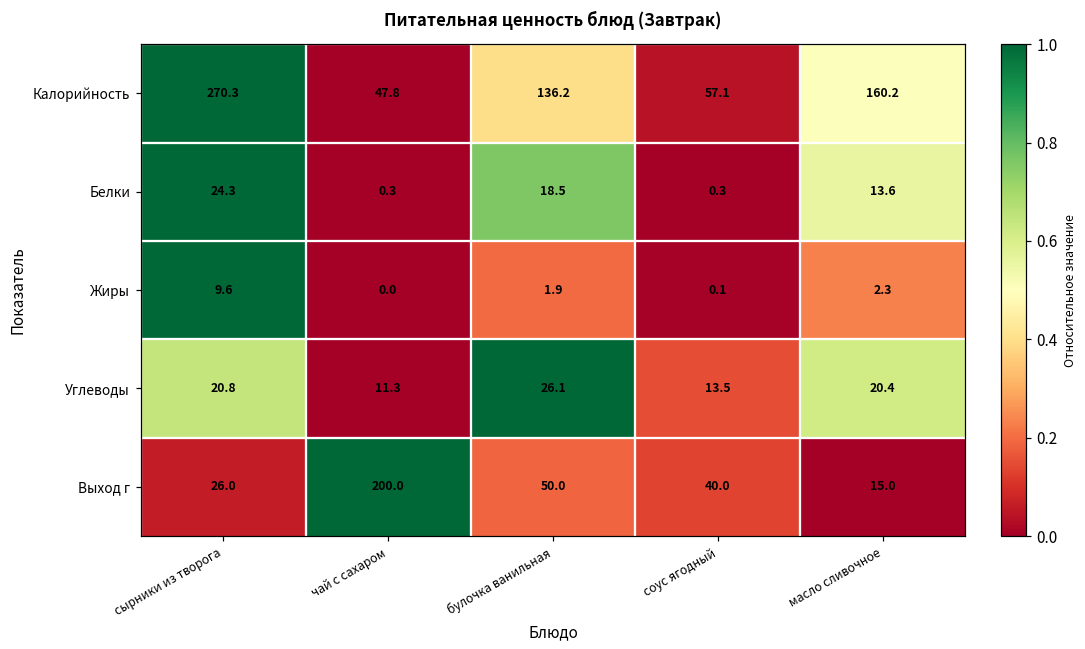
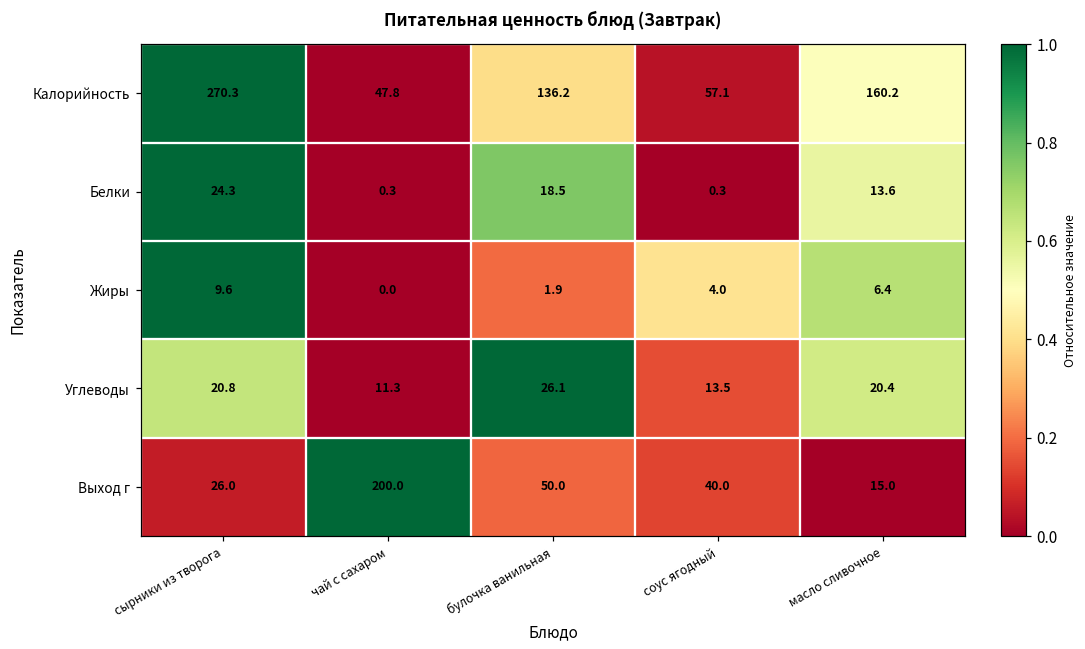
  {
    "Калорийность": {
      "сырники из творога": 270.3,
      "чай с сахаром": 47.8,
      "булочка ванильная": 136.2,
      "соус ягодный": 57.1,
      "масло сливочное": 160.2
    },
    "Белки": {
      "сырники из творога": 24.3,
      "чай с сахаром": 0.3,
      "булочка ванильная": 18.5,
      "соус ягодный": 0.3,
      "масло сливочное": 13.6
    },
    "Жиры": {
      "сырники из творога": 9.6,
      "чай с сахаром": 0.0,
      "булочка ванильная": 1.9,
-     "соус ягодный": 0.1,
-     "масло сливочное": 2.3
+     "соус ягодный": 4.0,
+     "масло сливочное": 6.4
    },
    "Углеводы": {
      "сырники из творога": 20.8,
      "чай с сахаром": 11.3,
      "булочка ванильная": 26.1,
      "соус ягодный": 13.5,
      "масло сливочное": 20.4
    },
    "Выход г": {
      "сырники из творога": 26.0,
      "чай с сахаром": 200.0,
      "булочка ванильная": 50.0,
      "соус ягодный": 40.0,
      "масло сливочное": 15.0
    }
  }
